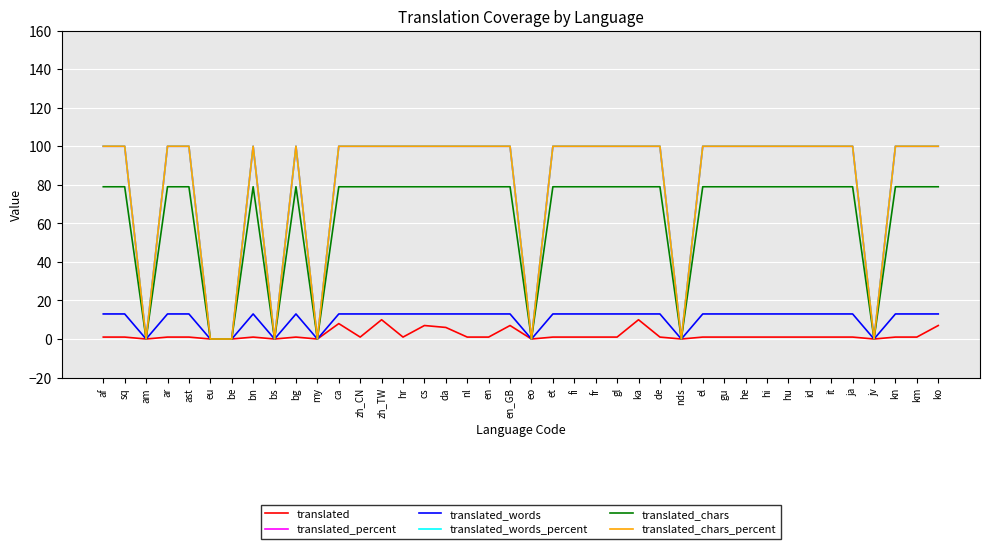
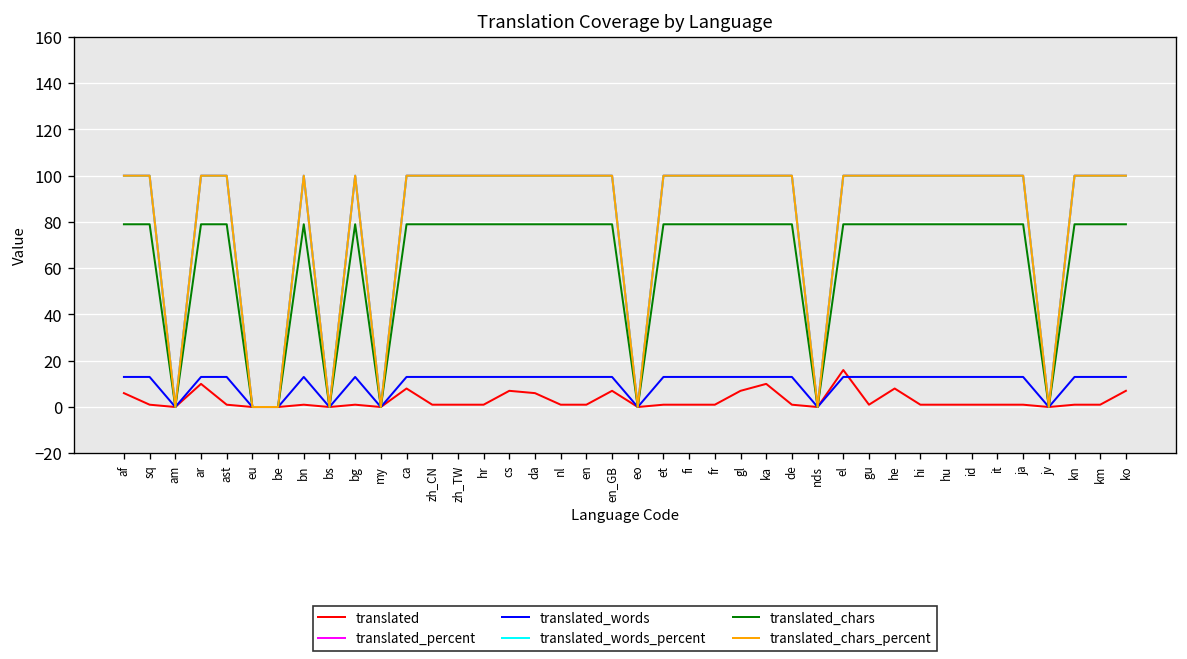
  {
    "translated": {
-     "af": 1,
+     "af": 6,
      "sq": 1,
-     "ar": 1,
+     "ar": 10,
      "ast": 1,
      "bn": 1,
      "bg": 1,
      "ca": 8,
      "zh_CN": 1,
-     "zh_TW": 10,
+     "zh_TW": 1,
      "hr": 1,
      "cs": 7,
      "da": 6,
      "nl": 1,
      "en": 1,
      "en_GB": 7,
      "et": 1,
      "fi": 1,
      "fr": 1,
-     "gl": 1,
+     "gl": 7,
      "ka": 10,
      "de": 1,
-     "el": 1,
+     "el": 16,
      "gu": 1,
-     "he": 1,
+     "he": 8,
      "hi": 1,
      "hu": 1,
      "id": 1,
      "it": 1,
      "ja": 1,
      "kn": 1,
      "km": 1,
      "ko": 7
    },
    "translated_chars_percent": {
      "af": 100,
      "sq": 100,
      "ar": 100,
      "ast": 100,
      "bn": 100,
      "bg": 100,
      "ca": 100,
      "zh_CN": 100,
      "zh_TW": 100,
      "hr": 100,
      "cs": 100,
      "da": 100,
      "nl": 100,
      "en": 100,
      "en_GB": 100,
      "et": 100,
      "fi": 100,
      "fr": 100,
      "gl": 100,
      "ka": 100,
      "de": 100,
      "el": 100,
      "gu": 100,
      "he": 100,
      "hi": 100,
      "hu": 100,
      "id": 100,
      "it": 100,
      "ja": 100,
      "kn": 100,
      "km": 100,
      "ko": 100
    },
    "translated_words": {
      "af": 13,
      "sq": 13,
      "ar": 13,
      "ast": 13,
      "bn": 13,
      "bg": 13,
      "ca": 13,
      "zh_CN": 13,
      "zh_TW": 13,
      "hr": 13,
      "cs": 13,
      "da": 13,
      "nl": 13,
      "en": 13,
      "en_GB": 13,
      "et": 13,
      "fi": 13,
      "fr": 13,
      "gl": 13,
      "ka": 13,
      "de": 13,
      "el": 13,
      "gu": 13,
      "he": 13,
      "hi": 13,
      "hu": 13,
      "id": 13,
      "it": 13,
      "ja": 13,
      "kn": 13,
      "km": 13,
      "ko": 13
    },
    "translated_chars": {
      "af": 79,
      "sq": 79,
      "ar": 79,
      "ast": 79,
      "bn": 79,
      "bg": 79,
      "ca": 79,
      "zh_CN": 79,
      "zh_TW": 79,
      "hr": 79,
      "cs": 79,
      "da": 79,
      "nl": 79,
      "en": 79,
      "en_GB": 79,
      "et": 79,
      "fi": 79,
      "fr": 79,
      "gl": 79,
      "ka": 79,
      "de": 79,
      "el": 79,
      "gu": 79,
      "he": 79,
      "hi": 79,
      "hu": 79,
      "id": 79,
      "it": 79,
      "ja": 79,
      "kn": 79,
      "km": 79,
      "ko": 79
    }
  }
